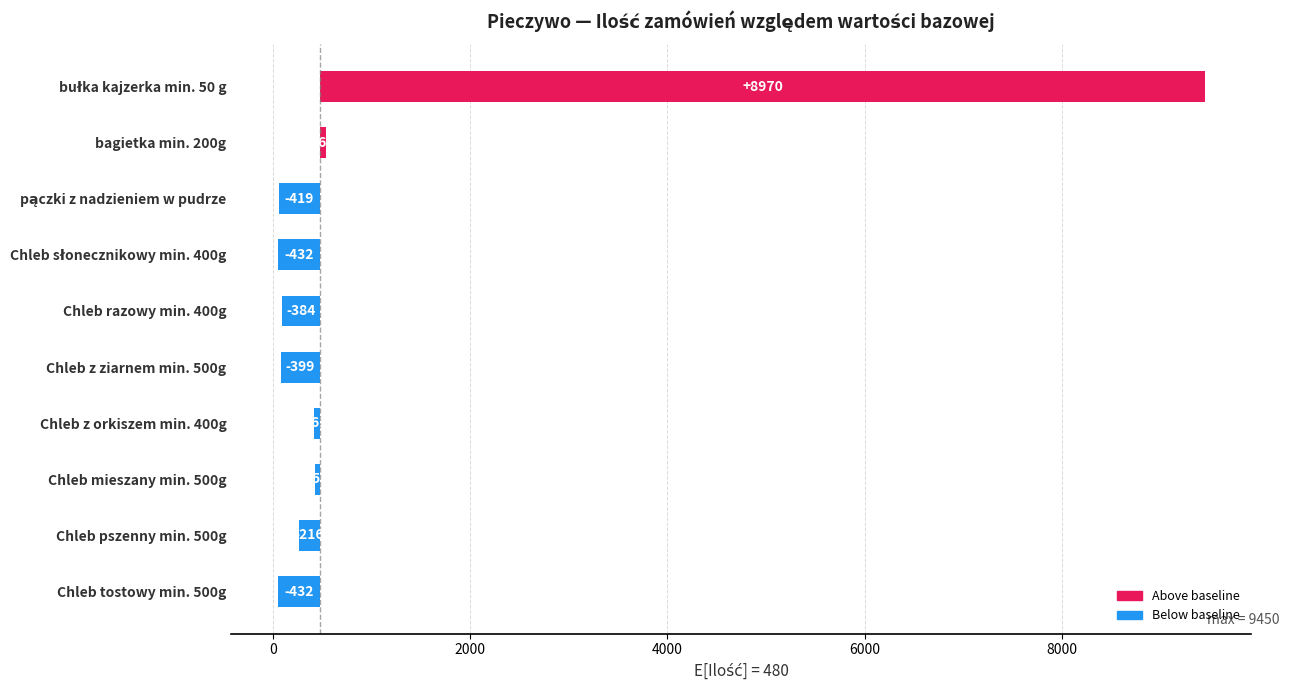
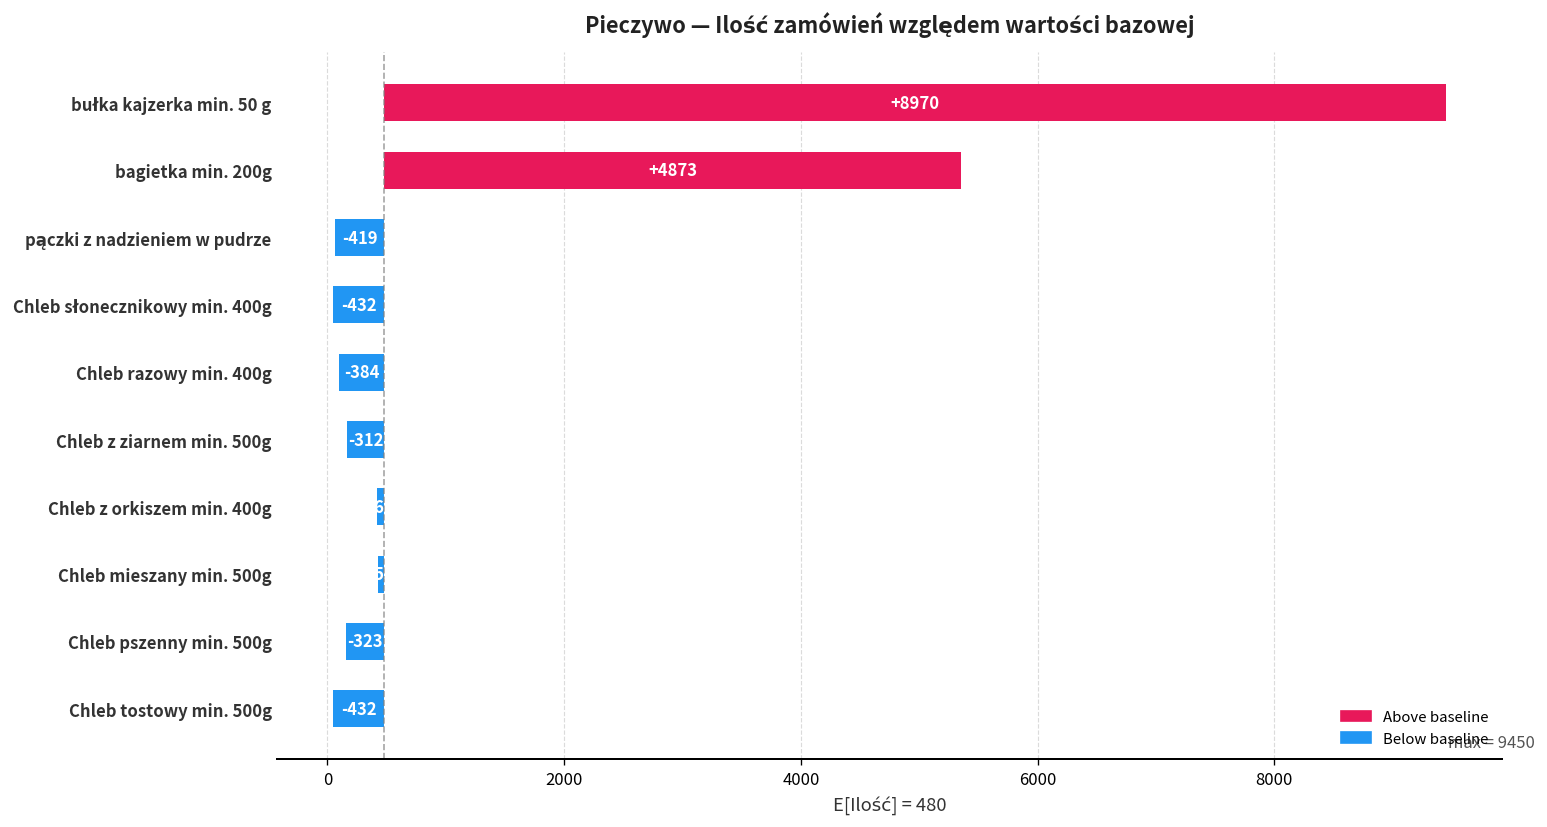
  {
    "bułka kajzerka min. 50 g": "+8970",
-   "bagietka min. 200g": "500",
+   "bagietka min. 200g": "5400",
    "pączki z nadzieniem w pudrze": "-419",
    "Chleb słonecznikowy min. 400g": "-432",
    "Chleb razowy min. 400g": "-384",
-   "Chleb z ziarnem min. 500g": "-399",
-   "Chleb pszenny min. 500g": "-216",
+   "Chleb z ziarnem min. 500g": "-312",
+   "Chleb pszenny min. 500g": "-323",
    "Chleb tostowy min. 500g": "-432"
  }
